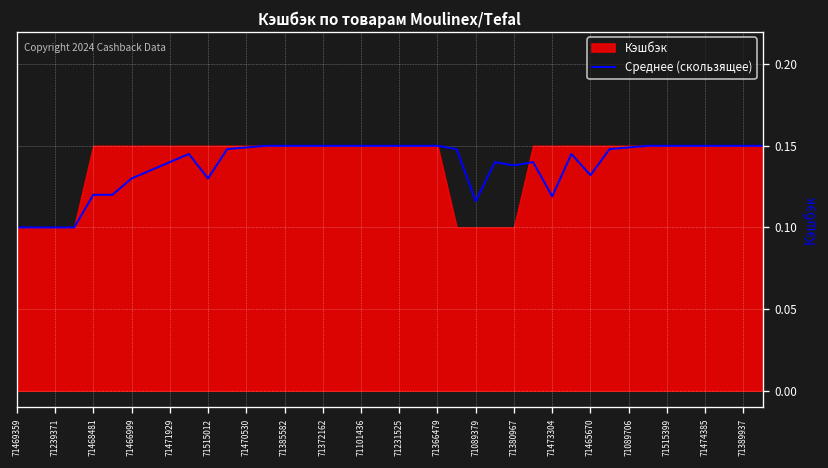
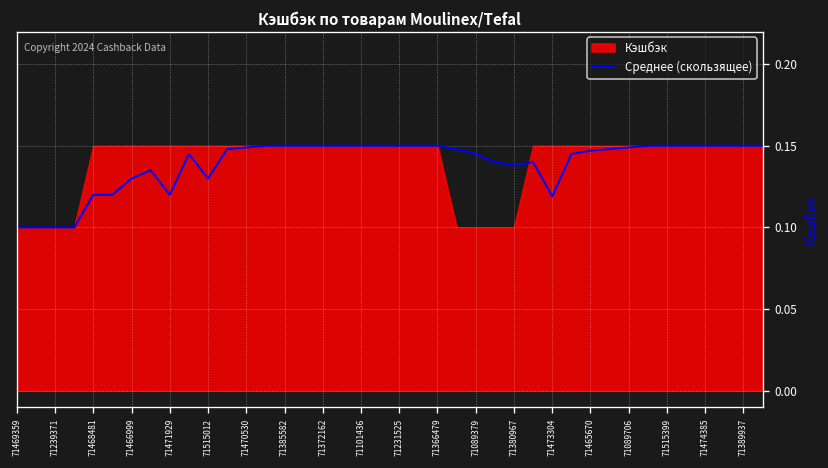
  {
    "Среднее (скользящее)": {
      "71468481": 0.120,
      "71466999": 0.130,
-     "71471929": 0.14,
+     "71471929": 0.12,
      "71515012": 0.130,
-     "71089379": 0.116,
+     "71089379": 0.145,
      "71380967": 0.138,
      "71473304": 0.119,
-     "71465670": 0.132
+     "71465670": 0.147
    },
    "Кэшбэк": {
      "71468481": 0.150,
      "71466999": 0.150,
      "71471929": 0.150,
      "71515012": 0.150,
      "71089379": 0.100,
      "71380967": 0.100,
      "71473304": 0.150,
      "71465670": 0.150
    }
  }
